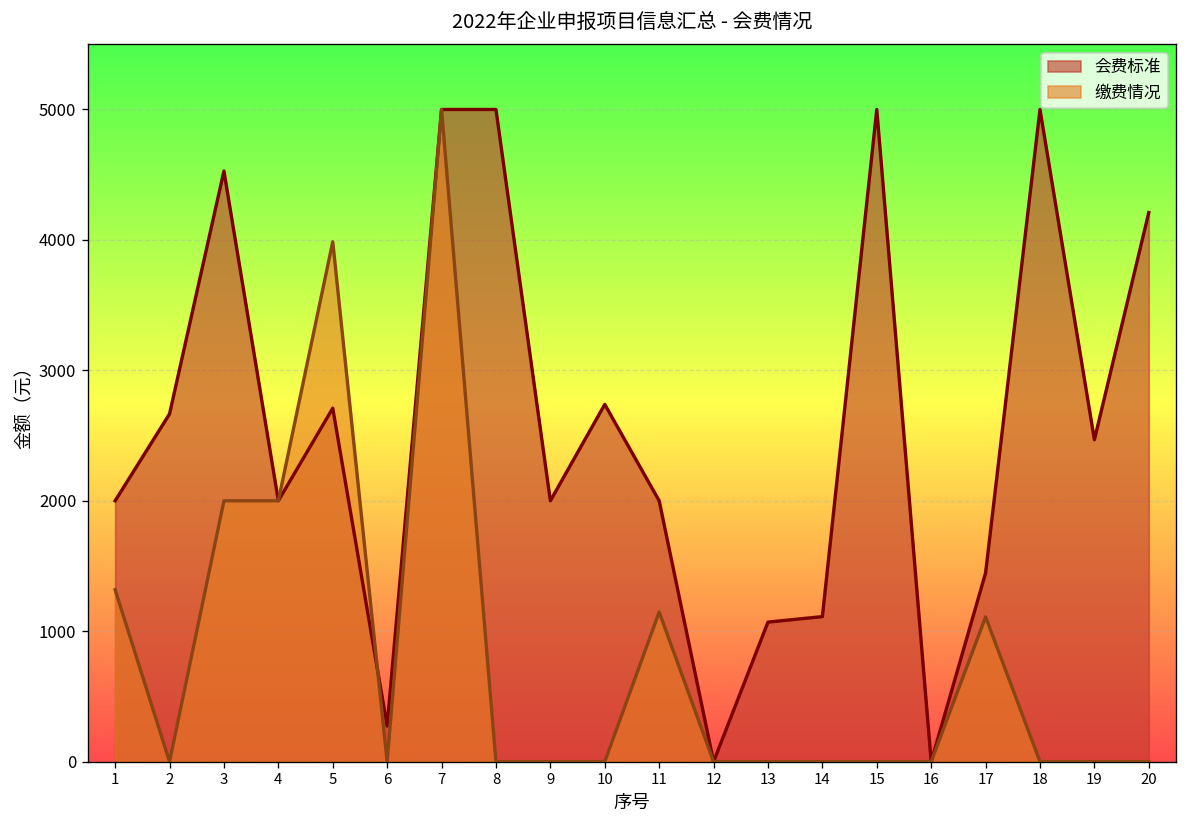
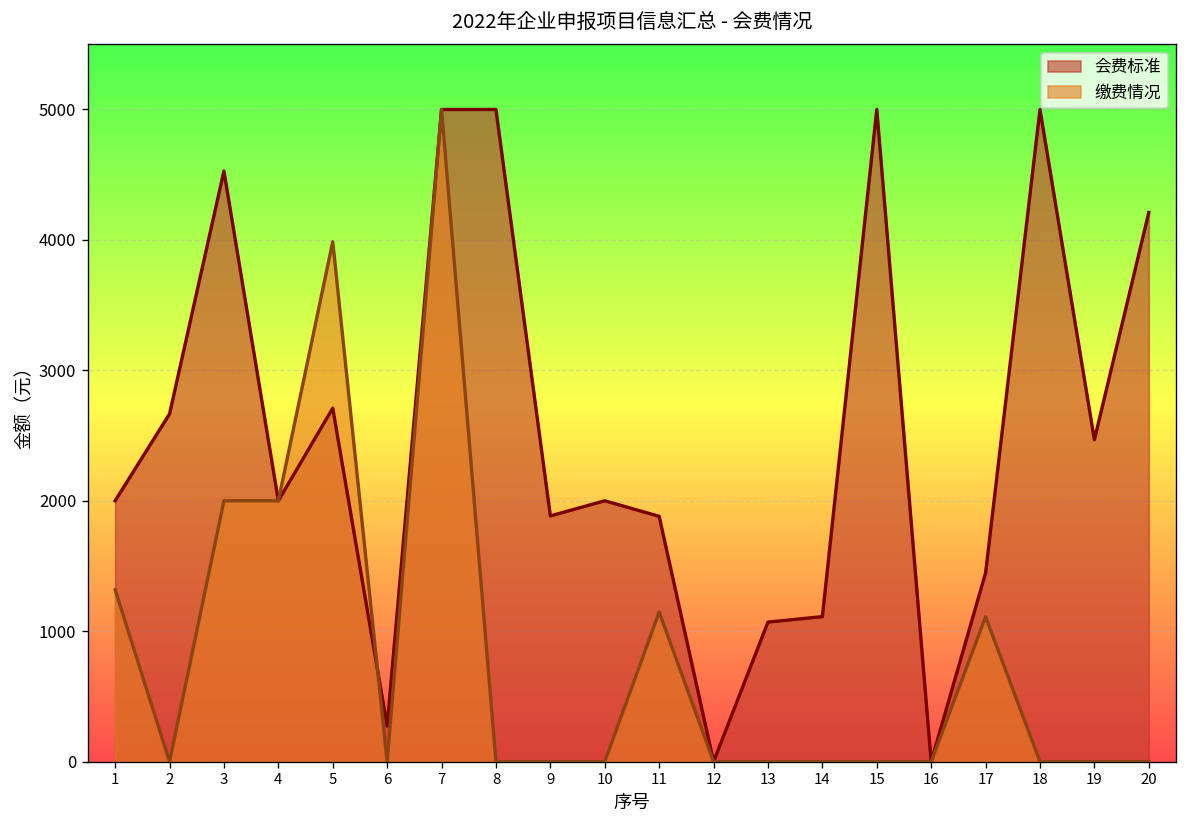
  {
    "会费标准": {
      "1": 2000,
      "2": 2670,
      "3": 4530,
      "5": 2710,
      "6": 270,
      "8": 5000,
-     "9": 2000,
-     "10": 2740,
-     "11": 2000,
+     "9": 1880,
+     "10": 2000,
+     "11": 1880,
      "13": 1070,
      "14": 1110,
      "15": 5000,
      "17": 1450,
      "18": 5000,
      "19": 2470,
      "20": 4210
    },
    "缴费情况": {
      "1": 1320,
      "2": 0,
      "3": 2000,
      "5": 3990,
      "6": 0,
      "8": 0,
      "9": 0,
      "10": 0,
      "11": 1150,
      "13": 0,
      "14": 0,
      "15": 0,
      "17": 1110,
      "18": 0,
      "19": 0,
      "20": 0
    }
  }
